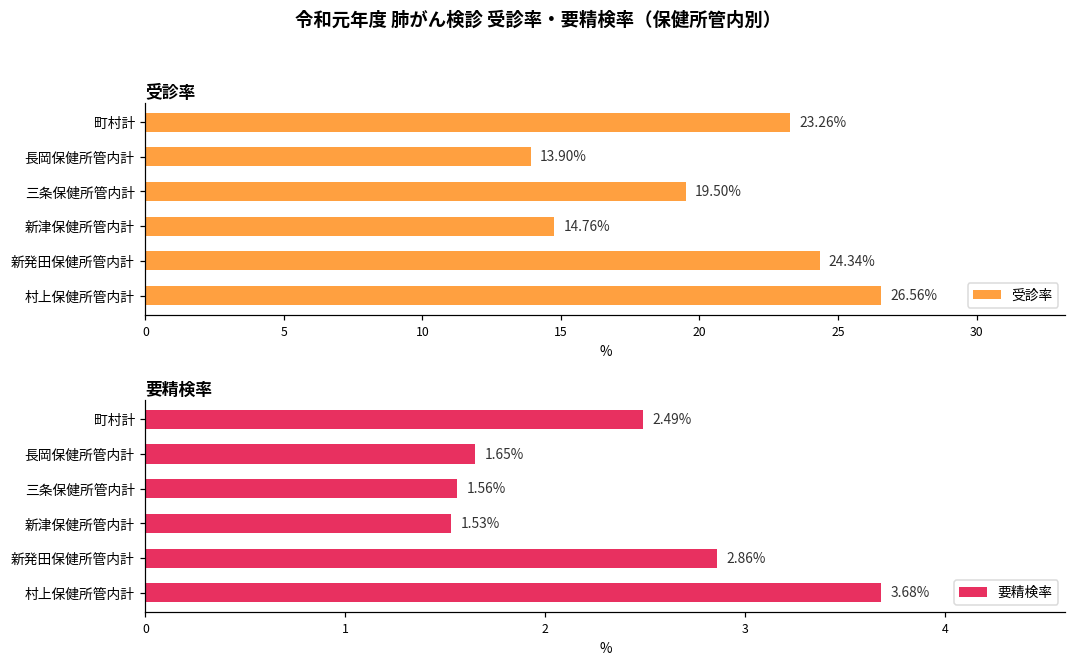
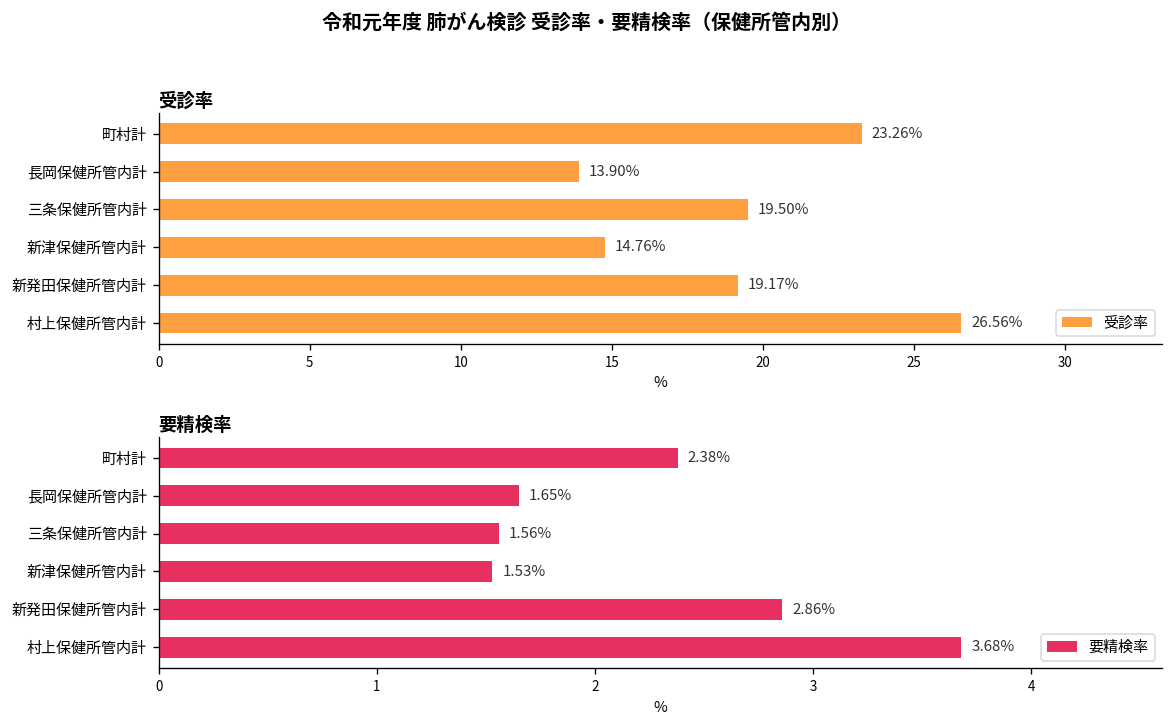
  {
    "受診率": {
      "町村計": "23.26%",
      "長岡保健所管内計": "13.90%",
      "三条保健所管内計": "19.50%",
      "新津保健所管内計": "14.76%",
-     "新発田保健所管内計": "24.34%",
+     "新発田保健所管内計": "19.17%",
      "村上保健所管内計": "26.56%"
    },
    "要精検率": {
-     "町村計": "2.49%",
+     "町村計": "2.38%",
      "長岡保健所管内計": "1.65%",
      "三条保健所管内計": "1.56%",
      "新津保健所管内計": "1.53%",
      "新発田保健所管内計": "2.86%",
      "村上保健所管内計": "3.68%"
    }
  }
